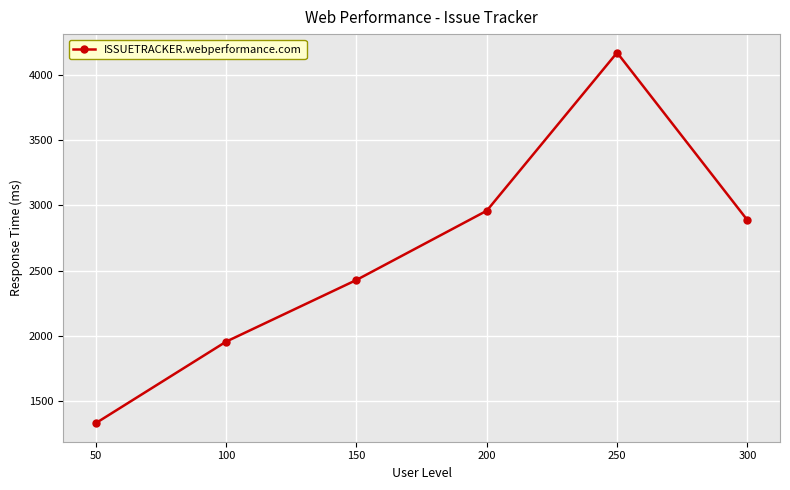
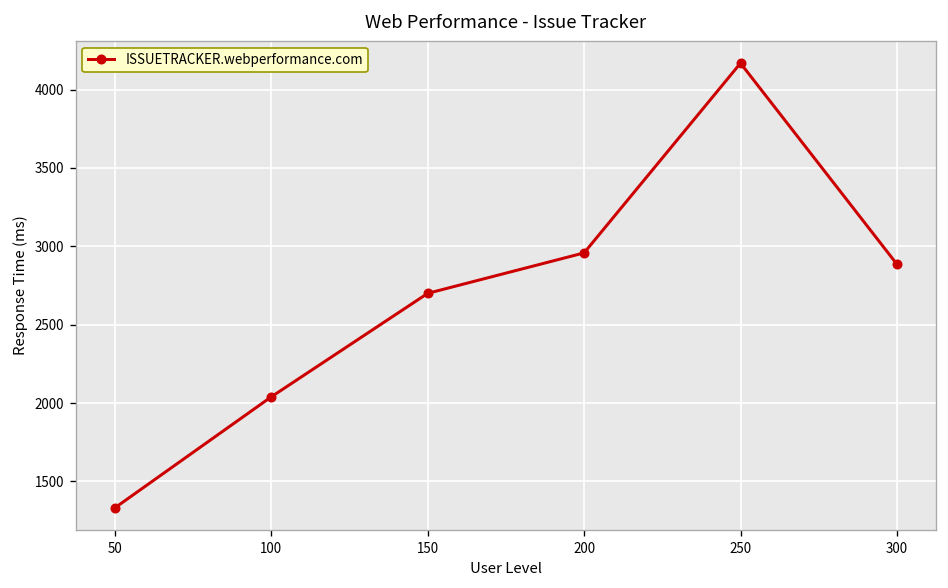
  {
    "50": 1330,
-   "100": 1960,
-   "150": 2430,
+   "100": 2040,
+   "150": 2700,
    "200": 2960,
    "250": 4170,
    "300": 2890
  }
